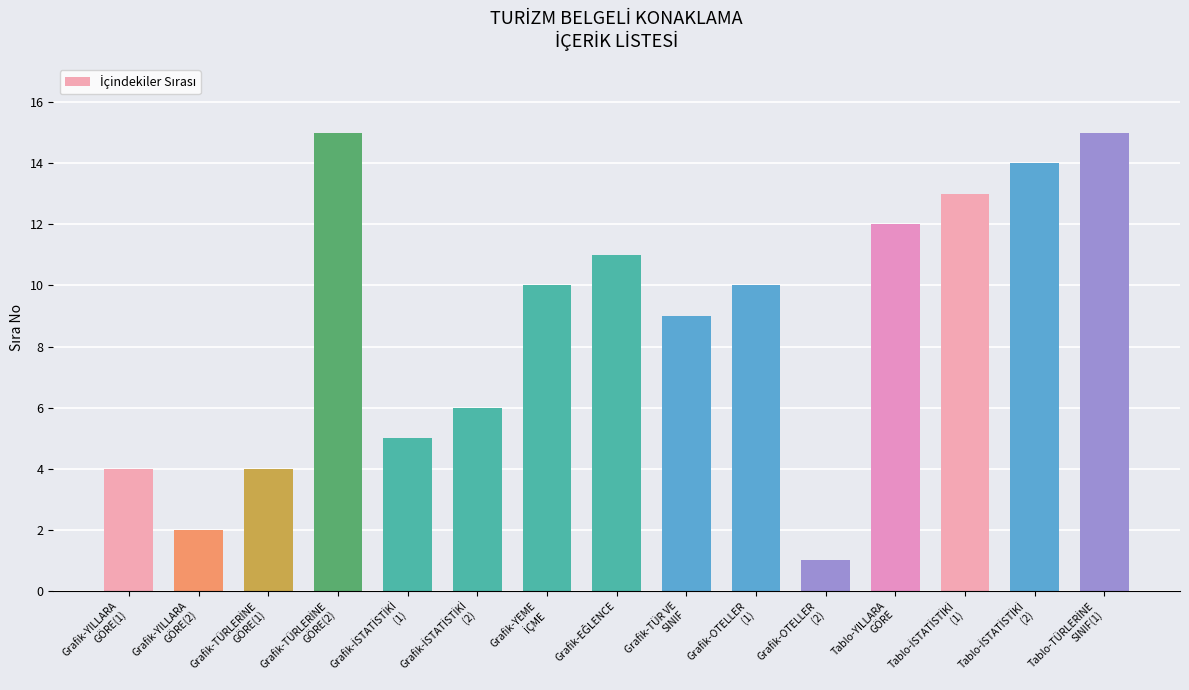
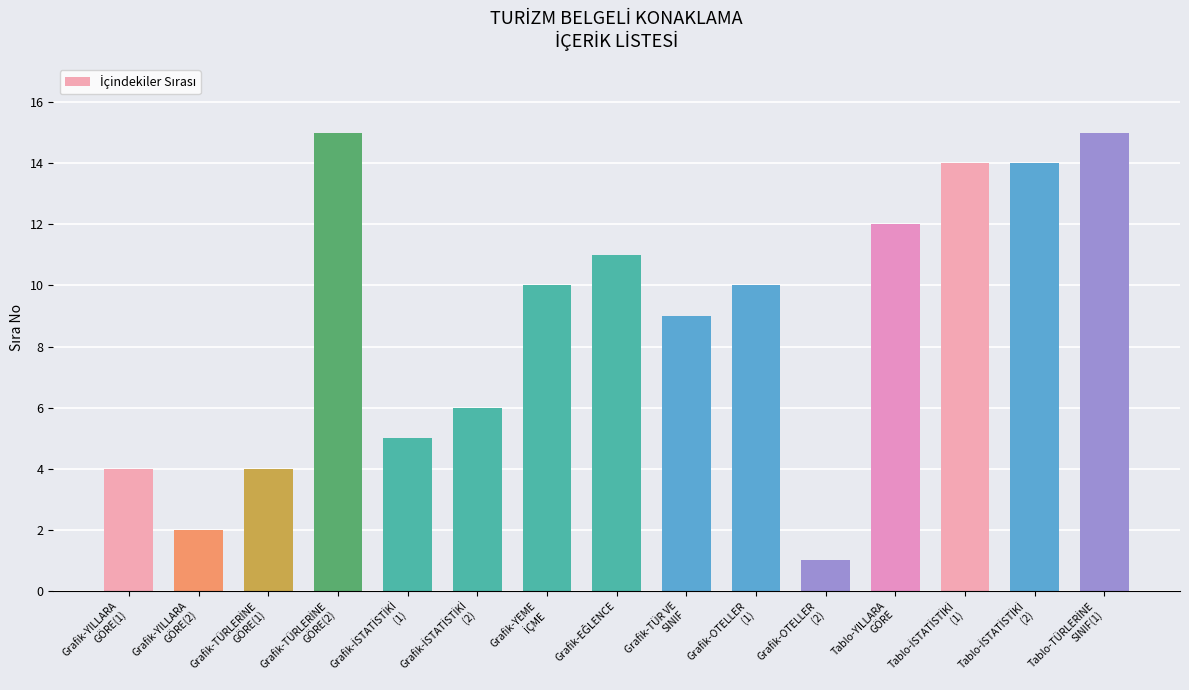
  {
    "Grafik-YILLARA GÖRE(1)": 4,
    "Grafik-YILLARA GÖRE(2)": 2,
    "Grafik-TÜRLERİNE GÖRE(1)": 4,
    "Grafik-TÜRLERİNE GÖRE(2)": 15,
    "Grafik-İSTATİSTİKİ (1)": 5,
    "Grafik-İSTATİSTİKİ (2)": 6,
    "Grafik-YEME İÇME": 10,
    "Grafik-EĞLENCE": 11,
    "Grafik-TÜR VE SINIF": 9,
    "Grafik-OTELLER (1)": 10,
    "Grafik-OTELLER (2)": 1,
    "Tablo-YILLARA GÖRE": 12,
-   "Tablo-İSTATİSTİKİ (1)": 13,
+   "Tablo-İSTATİSTİKİ (1)": 14,
    "Tablo-İSTATİSTİKİ (2)": 14,
    "Tablo-TÜRLERİNE SINIF(1)": 15
  }
